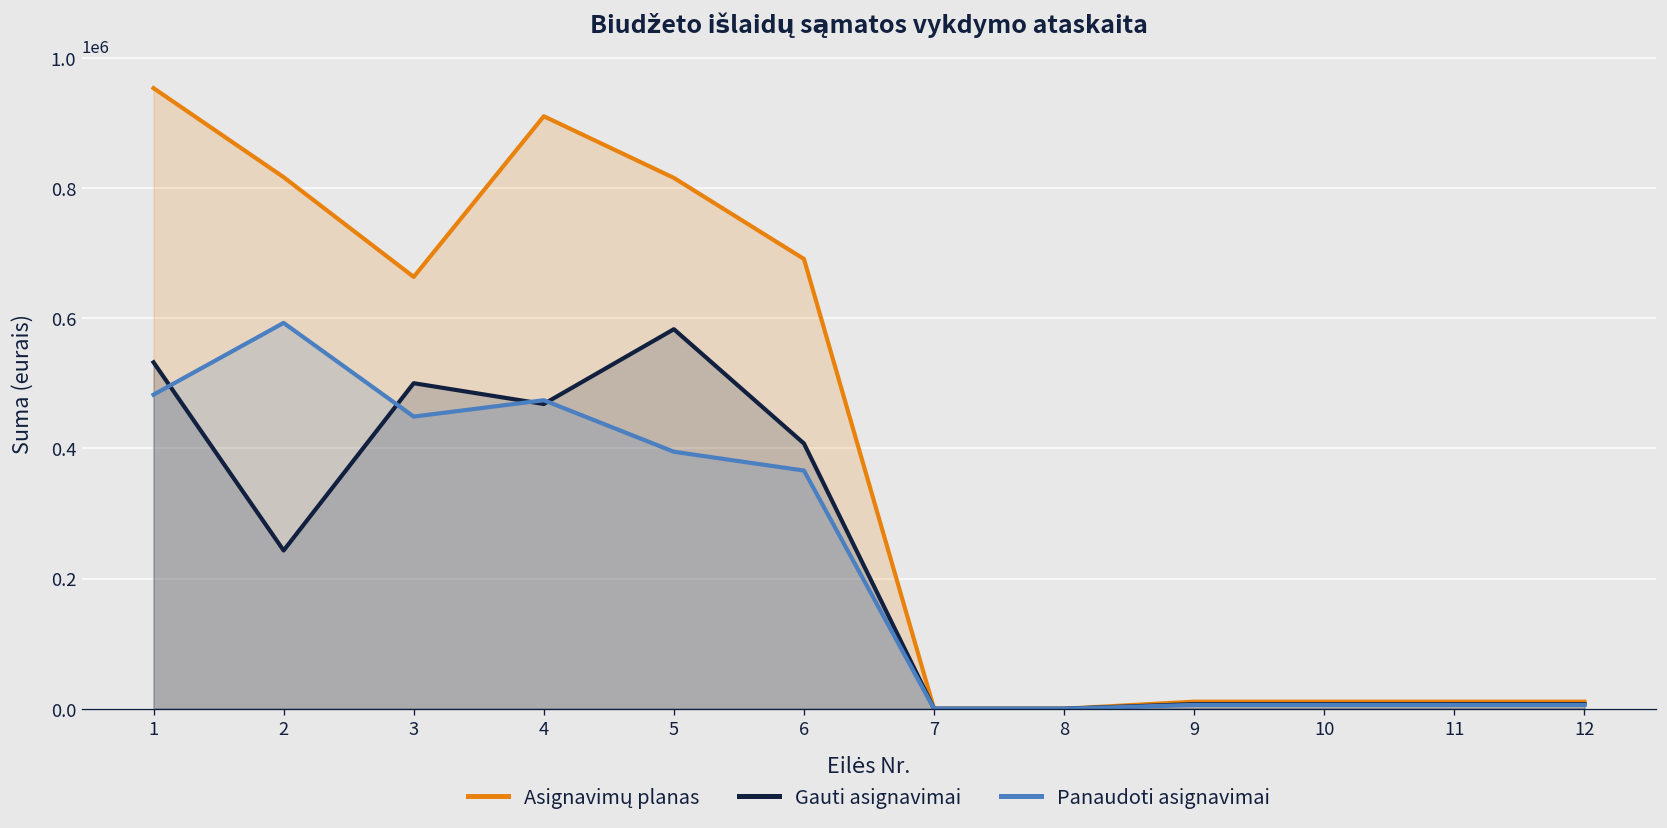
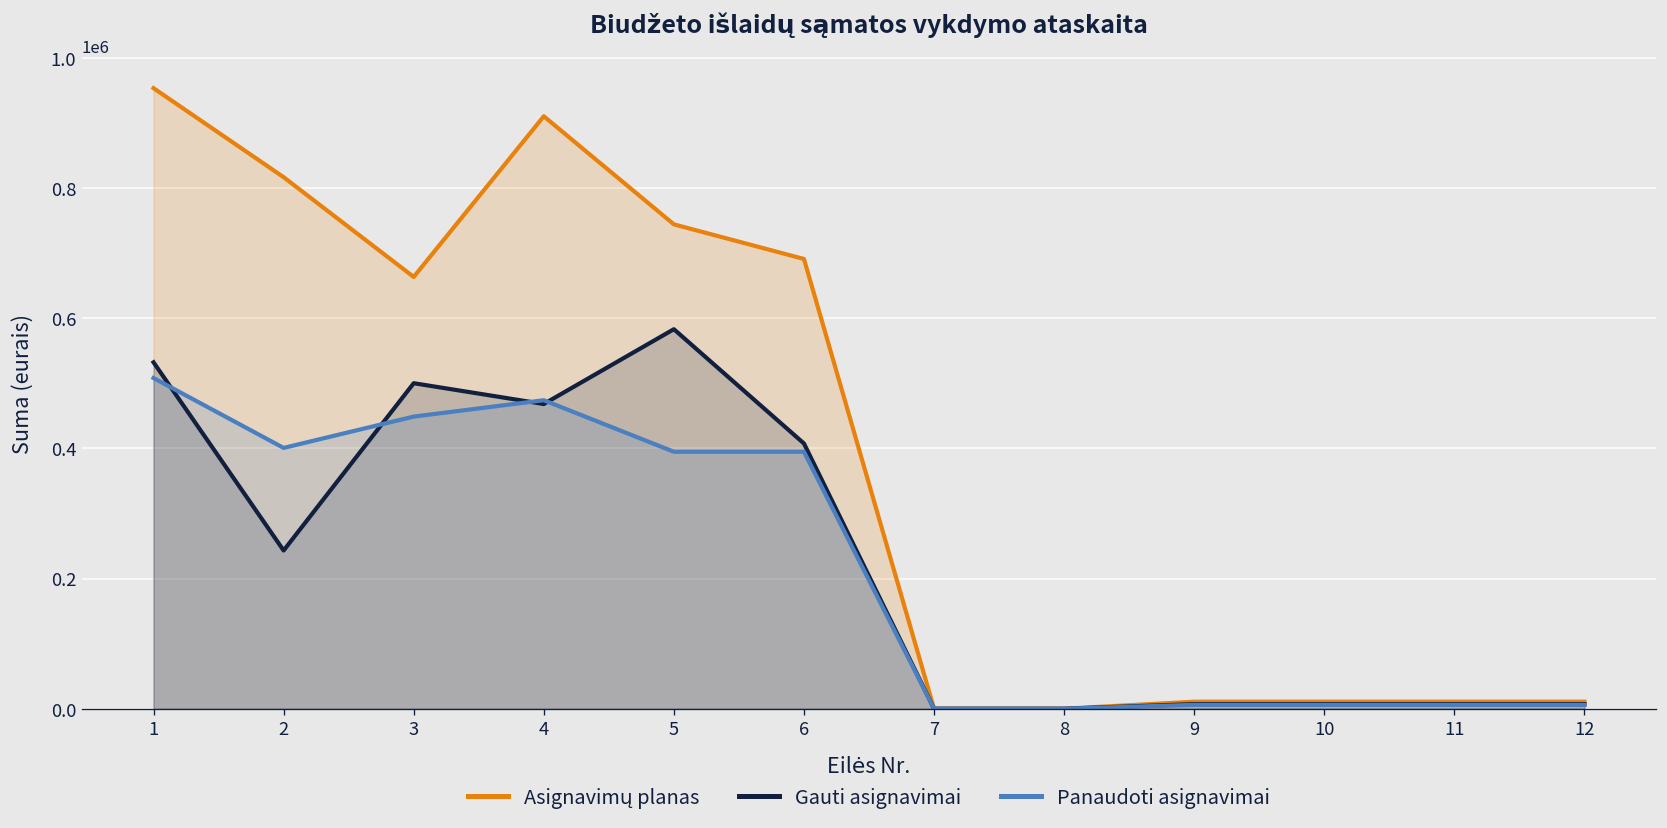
  {
    "Asignavimų planas": {
      "1": 950000,
      "2": 820000,
      "3": 660000,
      "4": 910000,
-     "5": 820000,
+     "5": 740000,
      "6": 690000
    },
    "Gauti asignavimai": {
      "1": 530000,
      "2": 240000,
      "3": 500000,
      "4": 470000,
      "5": 580000,
      "6": 410000
    },
    "Panaudoti asignavimai": {
-     "1": 480000,
-     "2": 590000,
+     "1": 510000,
+     "2": 400000,
      "3": 450000,
      "4": 470000,
      "5": 390000,
-     "6": 370000
+     "6": 390000
    }
  }
